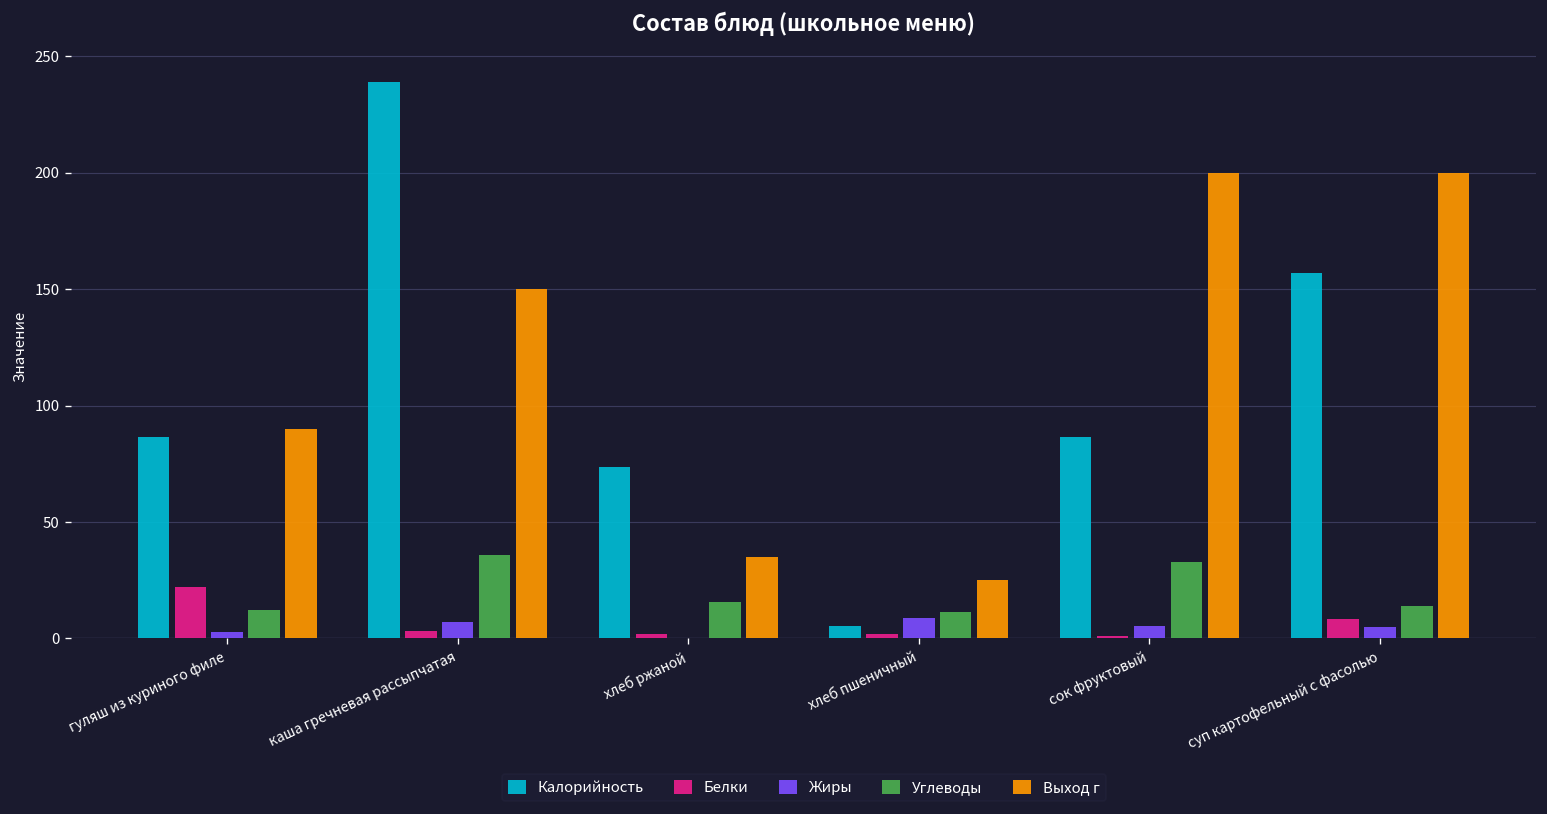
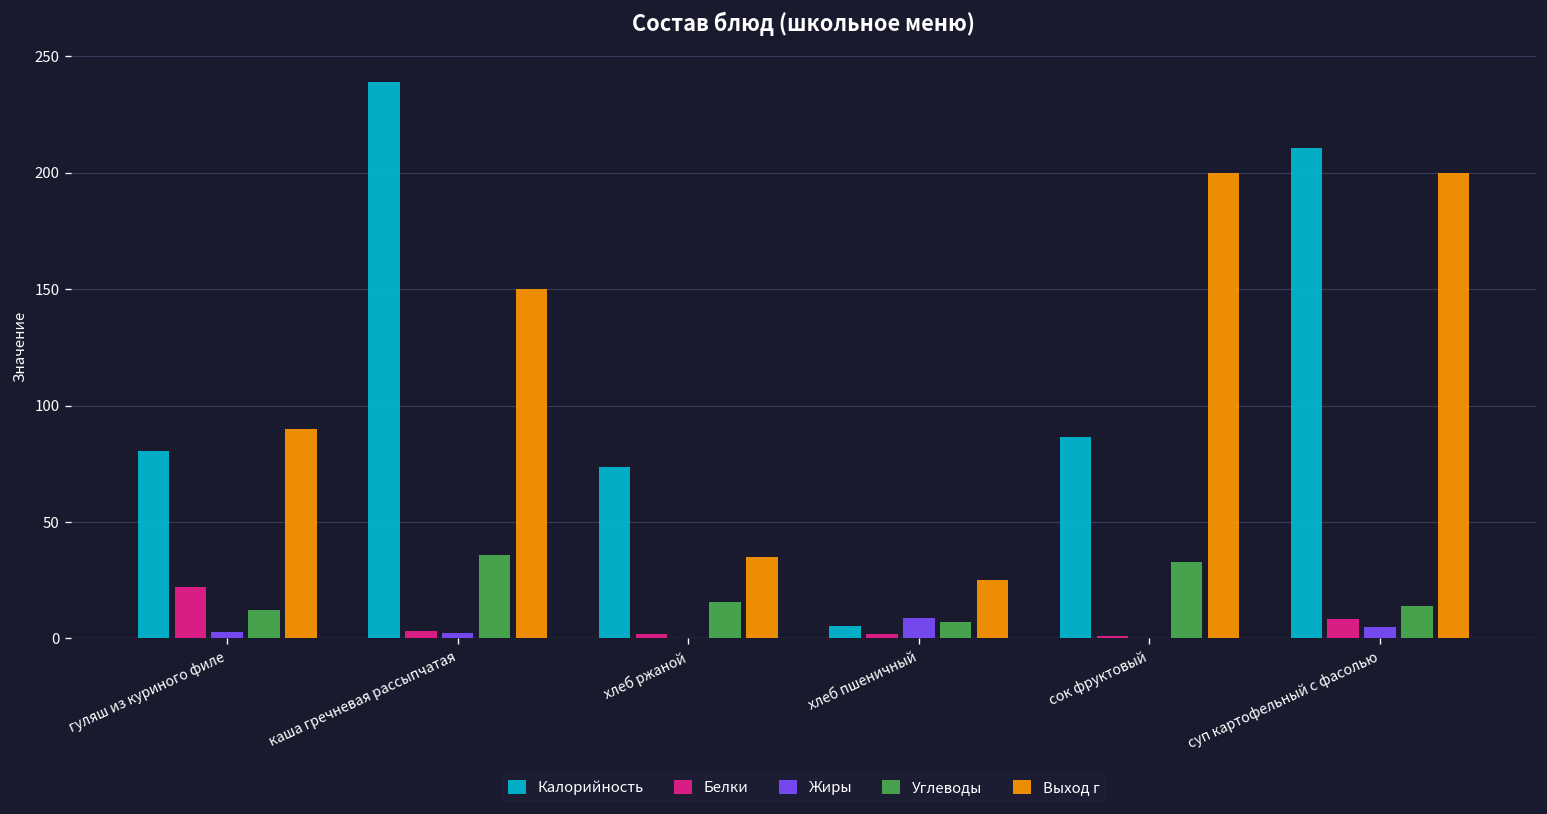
  {
    "Калорийность": {
-     "гуляш из куриного филе": 86,
+     "гуляш из куриного филе": 81,
      "каша гречневая рассыпчатая": 239,
      "хлеб ржаной": 74,
      "хлеб пшеничный": 5,
      "сок фруктовый": 87,
-     "суп картофельный с фасолью": 157
+     "суп картофельный с фасолью": 211
    },
    "Белки": {
      "гуляш из куриного филе": 22,
      "каша гречневая рассыпчатая": 3,
      "хлеб ржаной": 2,
      "хлеб пшеничный": 2,
      "суп картофельный с фасолью": 8
    },
    "Жиры": {
      "гуляш из куриного филе": 3,
-     "каша гречневая рассыпчатая": 7,
+     "каша гречневая рассыпчатая": 2,
      "хлеб пшеничный": 9,
-     "сок фруктовый": 5,
+     "сок фруктовый": 0,
      "суп картофельный с фасолью": 5
    },
    "Углеводы": {
      "гуляш из куриного филе": 12,
      "каша гречневая рассыпчатая": 36,
      "хлеб ржаной": 16,
-     "хлеб пшеничный": 11,
+     "хлеб пшеничный": 7,
      "сок фруктовый": 33,
      "суп картофельный с фасолью": 14
    },
    "Выход г": {
      "гуляш из куриного филе": 90,
      "каша гречневая рассыпчатая": 150,
      "хлеб ржаной": 35,
      "хлеб пшеничный": 25,
      "сок фруктовый": 200,
      "суп картофельный с фасолью": 200
    }
  }
